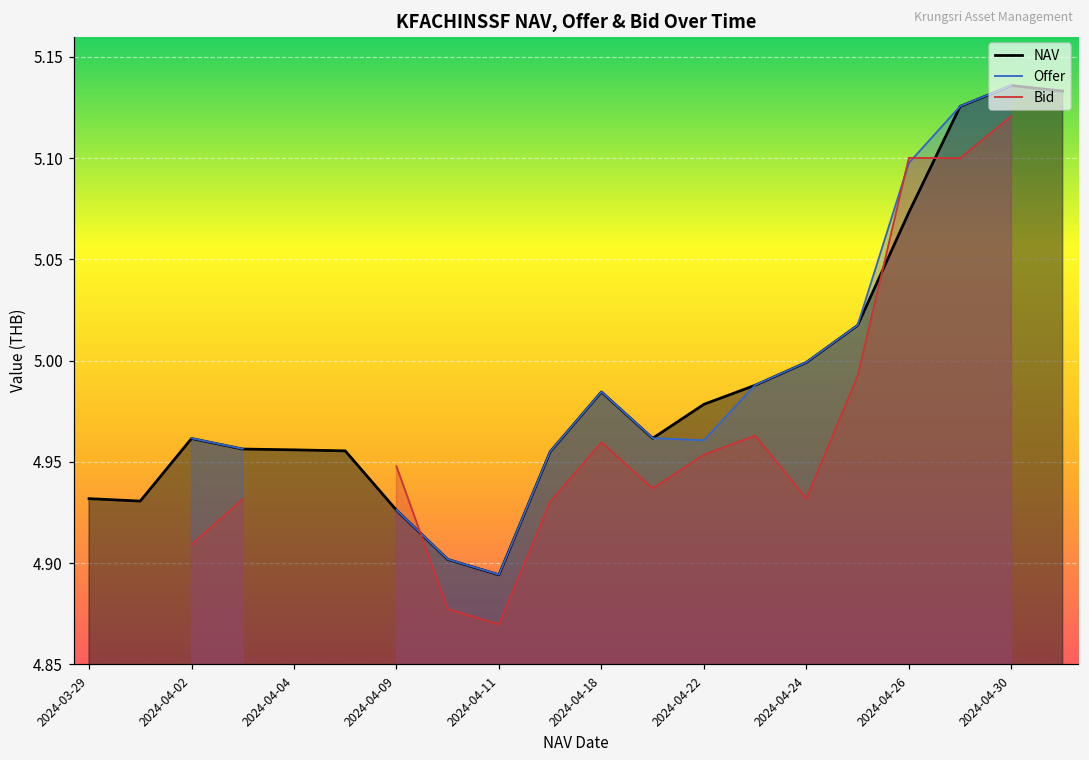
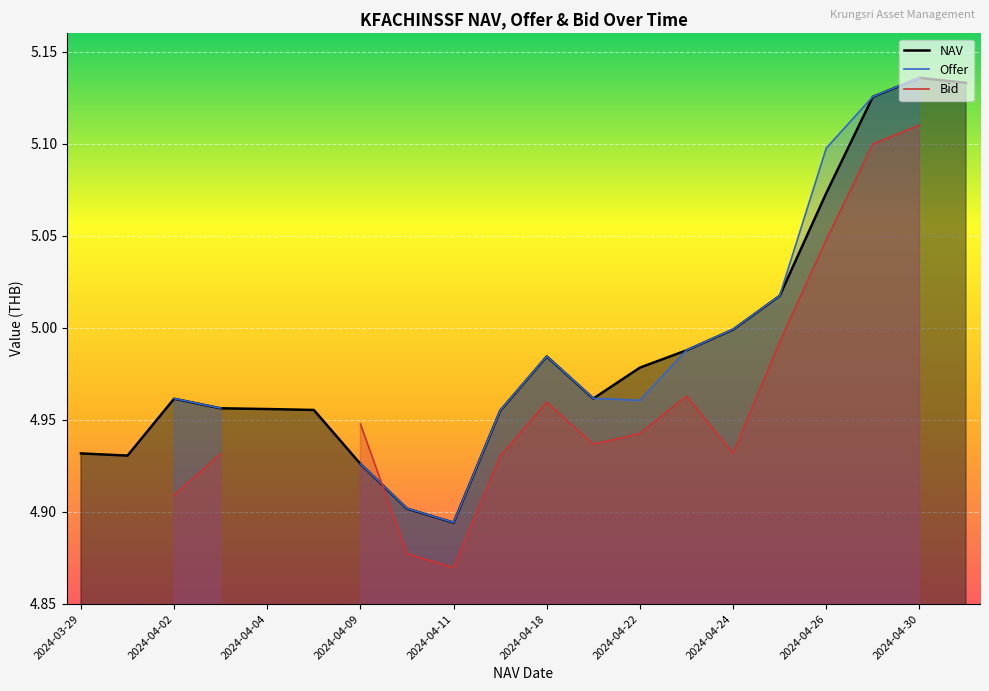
  {
    "Offer": {
      "2024-04-22": 4.961,
      "2024-04-26": 5.098
    },
    "Bid": {
      "2024-04-02": 4.909,
      "2024-04-09": 4.948,
      "2024-04-11": 4.870,
      "2024-04-18": 4.960,
-     "2024-04-22": 4.954,
+     "2024-04-22": 4.943,
      "2024-04-24": 4.932,
-     "2024-04-26": 5.100,
-     "2024-04-30": 5.121
+     "2024-04-26": 5.048,
+     "2024-04-30": 5.110
    }
  }
